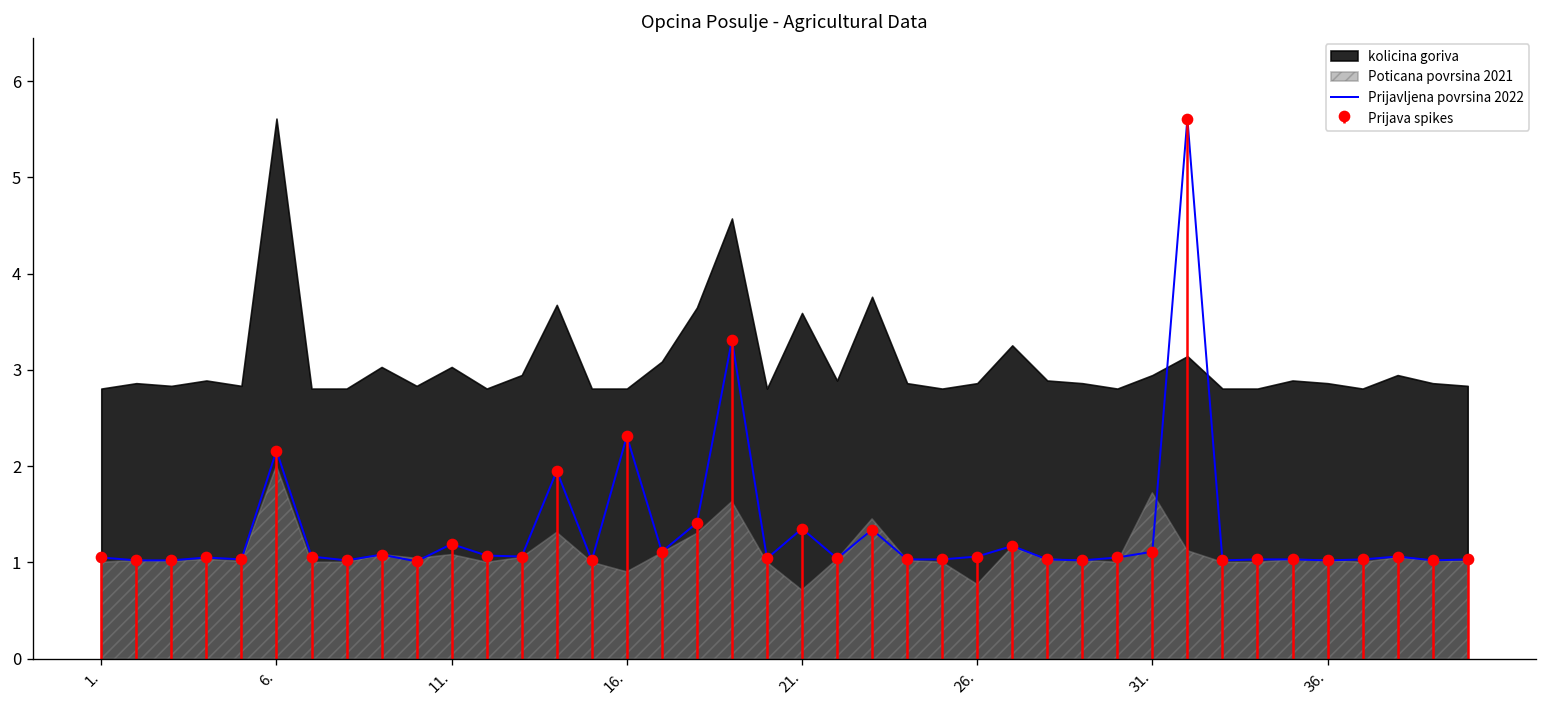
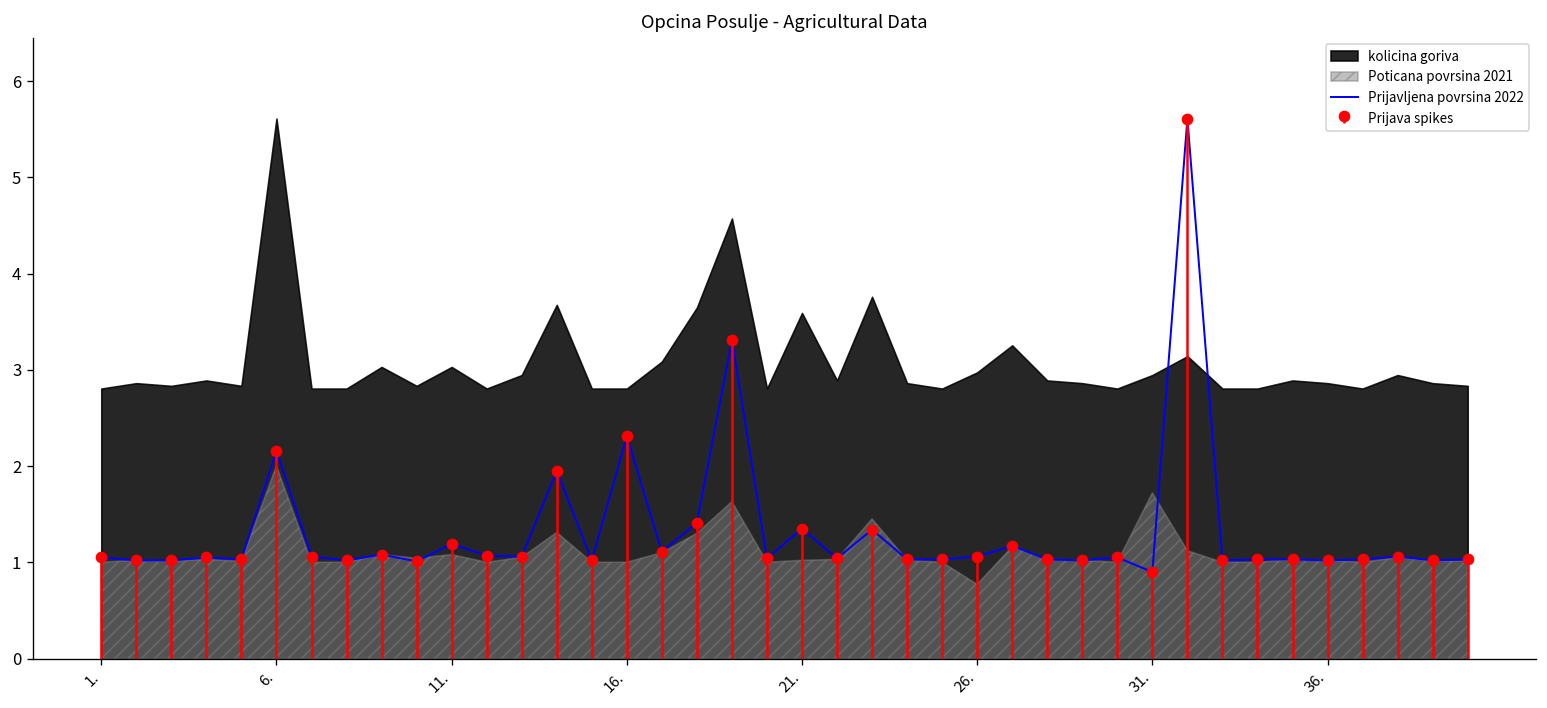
  {
    "Prijavljena povrsina 2022": {
      "1.": 1.1,
      "6.": 2.2,
      "11.": 1.2,
      "16.": 2.3,
      "21.": 1.4,
      "26.": 1.1,
-     "31.": 1.1
+     "31.": 0.9
    },
    "kolicina goriva": {
      "1.": 2.8,
      "6.": 5.6,
      "11.": 3.0,
      "16.": 2.8,
      "21.": 3.6,
-     "26.": 2.9,
+     "26.": 3.0,
      "31.": 2.9,
      "36.": 2.9
    },
    "Poticana povrsina 2021": {
      "1.": 1.0,
      "6.": 2.0,
      "11.": 1.1,
-     "16.": 0.9,
-     "21.": 0.7,
+     "16.": 1.0,
+     "21.": 1.0,
      "26.": 0.8,
      "31.": 1.7
    }
  }
